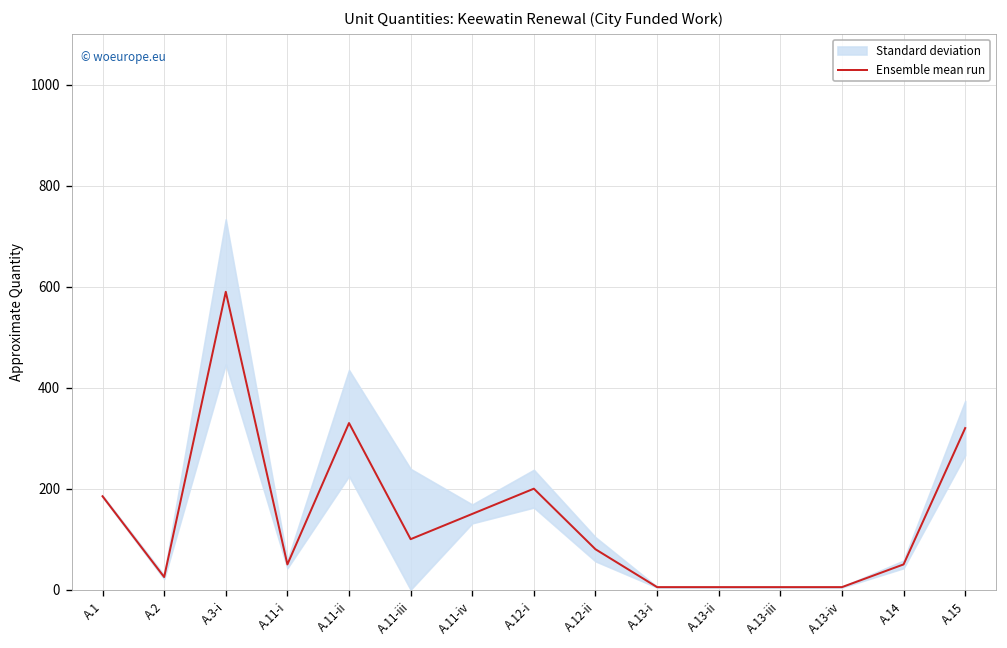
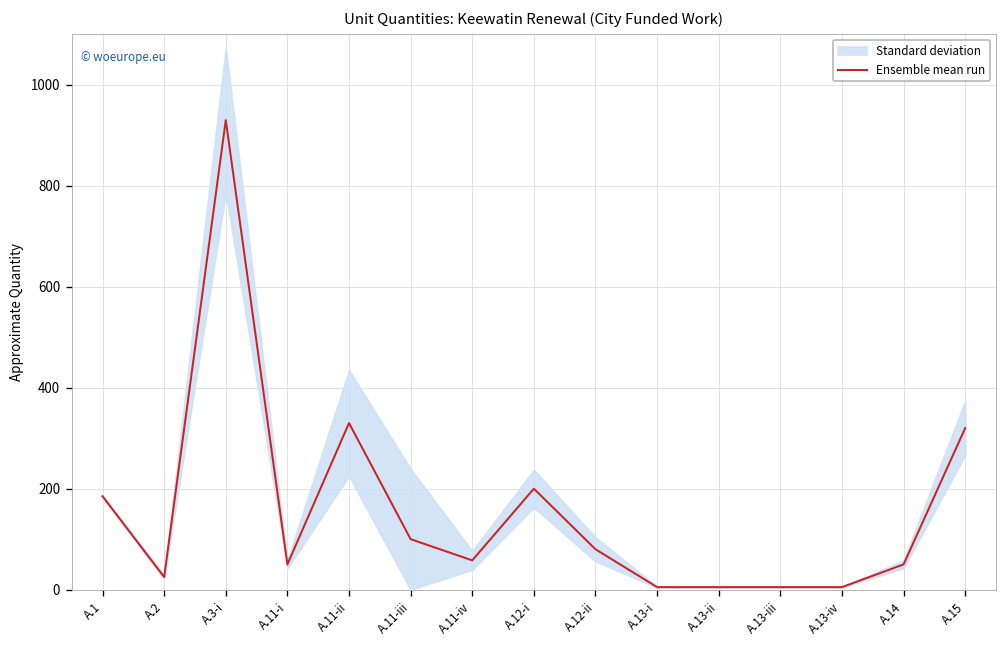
  {
    "Ensemble mean run": {
-     "A.3-i": 590,
+     "A.3-i": 930,
      "A.11-i": 50,
      "A.11-ii": 330,
      "A.11-iii": 100,
-     "A.11-iv": 150,
+     "A.11-iv": 60,
      "A.12-i": 200,
      "A.12-ii": 80,
      "A.14": 50,
      "A.15": 320
    },
    "Standard deviation": {
      "A.11-iii": 240
    }
  }
